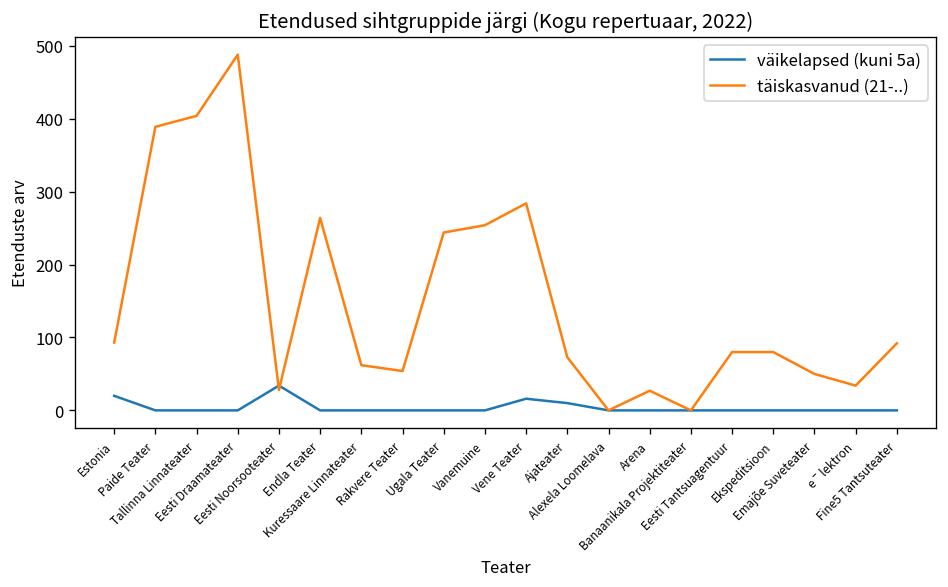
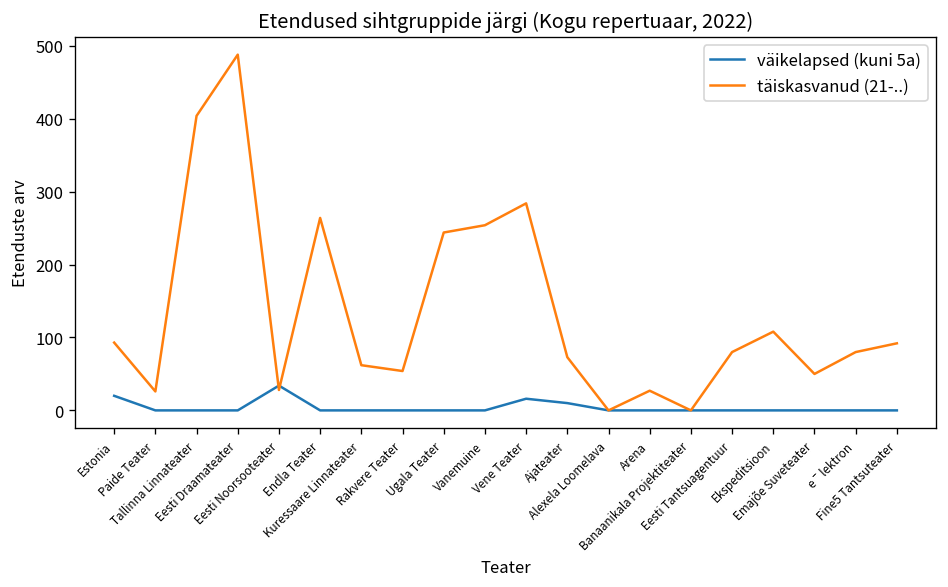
  {
    "väikelapsed (kuni 5a)": {
      "Estonia": 20,
      "Paide Teater": 0,
      "Tallinna Linnateater": 0,
      "Eesti Draamateater": 0,
      "Eesti Noorsooteater": 30,
      "Endla Teater": 0,
      "Kuressaare Linnateater": 0,
      "Rakvere Teater": 0,
      "Ugala Teater": 0,
      "Vanemuine": 0,
      "Vene Teater": 20,
      "Ajateater": 10,
      "Arena": 0,
      "Eesti Tantsuagentuur": 0,
      "Ekspeditsioon": 0,
      "Emajõe Suveteater": 0,
      "eˉlektron": 0,
      "Fine5 Tantsuteater": 0
    },
    "täiskasvanud (21-..)": {
      "Estonia": 90,
-     "Paide Teater": 390,
+     "Paide Teater": 30,
      "Tallinna Linnateater": 400,
      "Eesti Draamateater": 490,
      "Eesti Noorsooteater": 30,
      "Endla Teater": 260,
      "Kuressaare Linnateater": 60,
      "Rakvere Teater": 50,
      "Ugala Teater": 240,
      "Vanemuine": 250,
      "Vene Teater": 280,
      "Ajateater": 70,
      "Arena": 30,
      "Eesti Tantsuagentuur": 80,
-     "Ekspeditsioon": 80,
+     "Ekspeditsioon": 110,
      "Emajõe Suveteater": 50,
-     "eˉlektron": 30,
+     "eˉlektron": 80,
      "Fine5 Tantsuteater": 90
    }
  }
